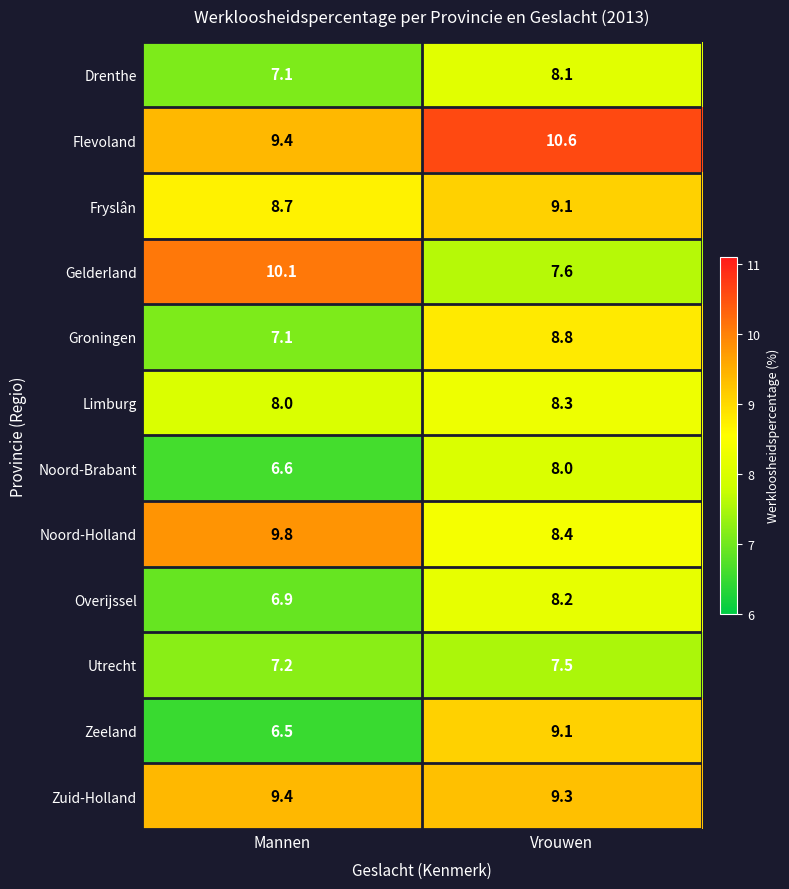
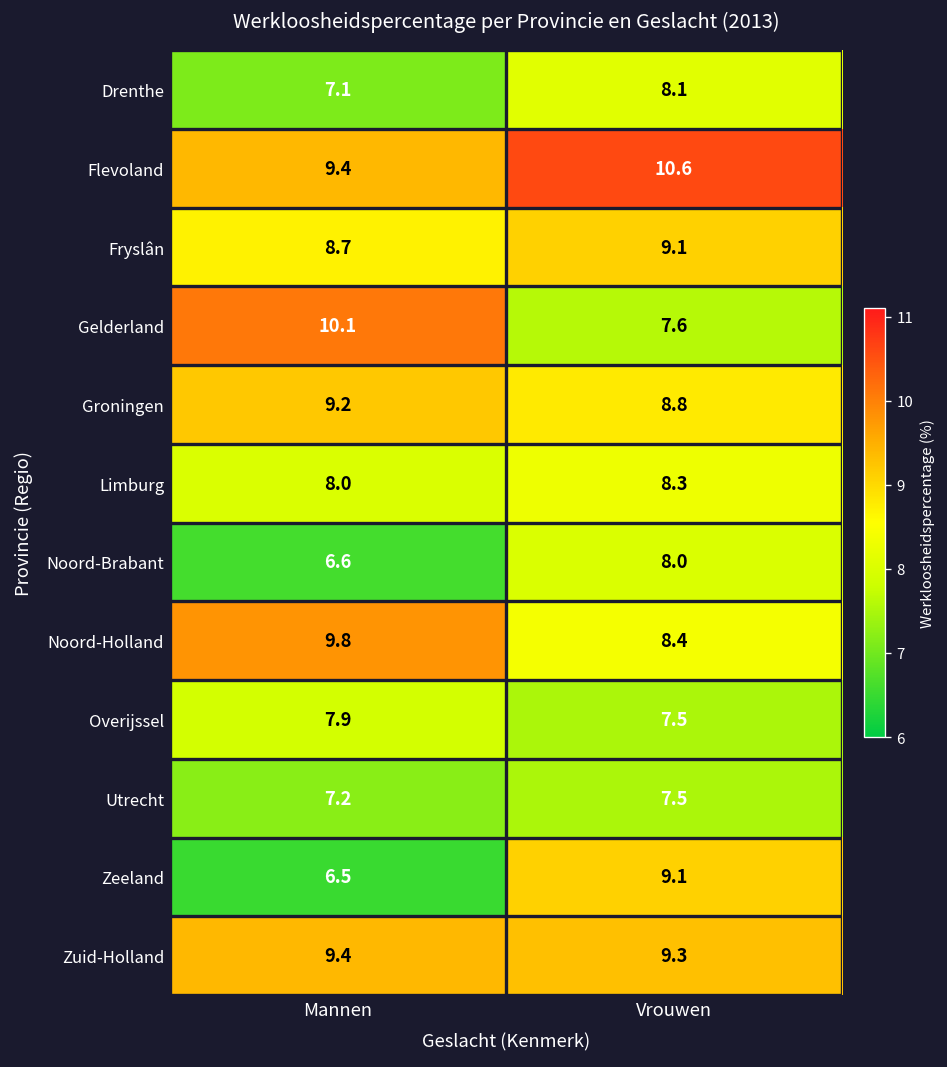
  {
    "Drenthe": {
      "Mannen": 7.1,
      "Vrouwen": 8.1
    },
    "Flevoland": {
      "Mannen": 9.4,
      "Vrouwen": 10.6
    },
    "Fryslân": {
      "Mannen": 8.7,
      "Vrouwen": 9.1
    },
    "Gelderland": {
      "Mannen": 10.1,
      "Vrouwen": 7.6
    },
    "Groningen": {
-     "Mannen": 7.1,
+     "Mannen": 9.2,
      "Vrouwen": 8.8
    },
    "Limburg": {
      "Mannen": 8.0,
      "Vrouwen": 8.3
    },
    "Noord-Brabant": {
      "Mannen": 6.6,
      "Vrouwen": 8.0
    },
    "Noord-Holland": {
      "Mannen": 9.8,
      "Vrouwen": 8.4
    },
    "Overijssel": {
-     "Mannen": 6.9,
-     "Vrouwen": 8.2
+     "Mannen": 7.9,
+     "Vrouwen": 7.5
    },
    "Utrecht": {
      "Mannen": 7.2,
      "Vrouwen": 7.5
    },
    "Zeeland": {
      "Mannen": 6.5,
      "Vrouwen": 9.1
    },
    "Zuid-Holland": {
      "Mannen": 9.4,
      "Vrouwen": 9.3
    }
  }
